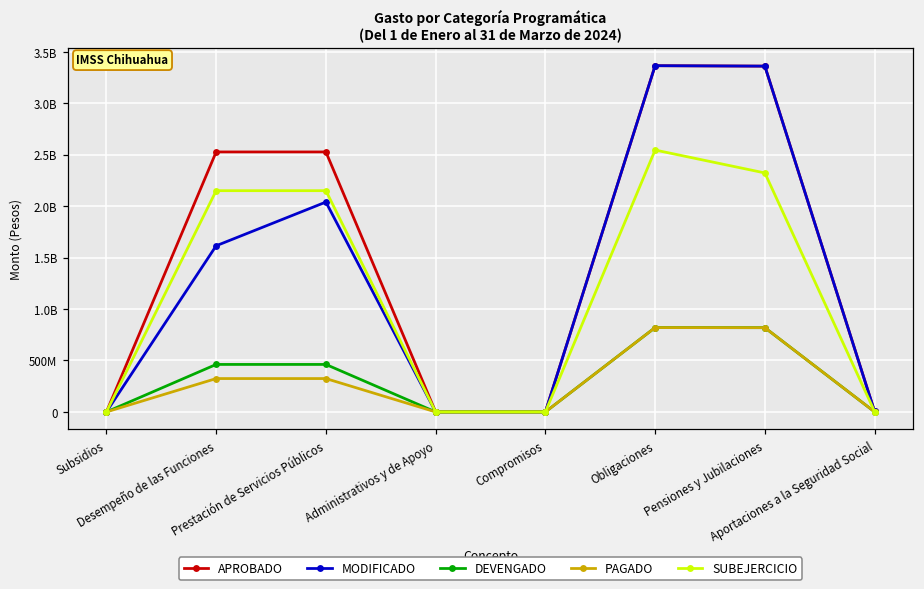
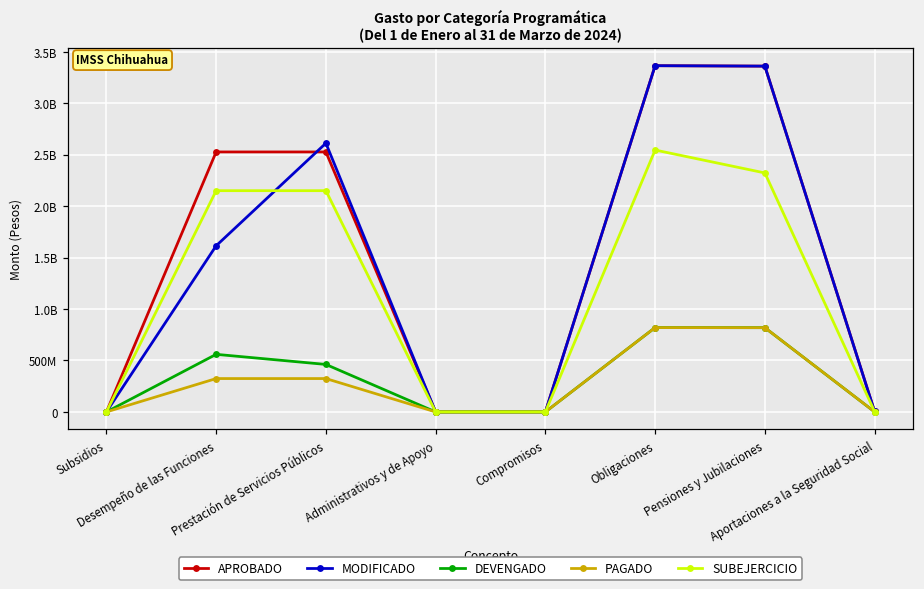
  {
    "APROBADO": {
      "Desempeño de las Funciones": 2500000000,
      "Prestación de Servicios Públicos": 2500000000
    },
    "MODIFICADO": {
      "Desempeño de las Funciones": 1600000000,
-     "Prestación de Servicios Públicos": 2000000000
+     "Prestación de Servicios Públicos": 2600000000
    },
    "DEVENGADO": {
-     "Desempeño de las Funciones": 500000000,
+     "Desempeño de las Funciones": 600000000,
      "Prestación de Servicios Públicos": 500000000
    },
    "PAGADO": {
      "Desempeño de las Funciones": 300000000,
      "Prestación de Servicios Públicos": 300000000
    },
    "SUBEJERCICIO": {
      "Desempeño de las Funciones": 2100000000,
      "Prestación de Servicios Públicos": 2100000000,
      "Obligaciones": 2500000000,
      "Pensiones y Jubilaciones": 2300000000
    }
  }
